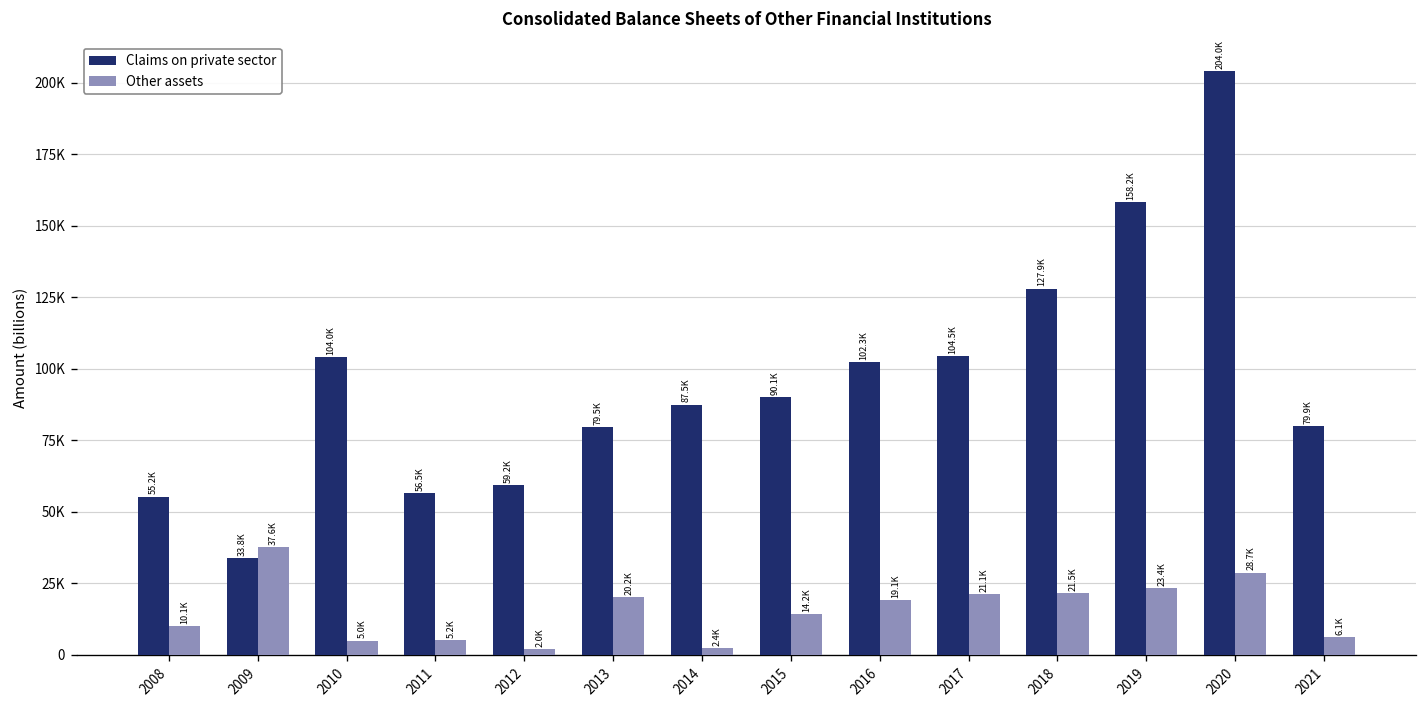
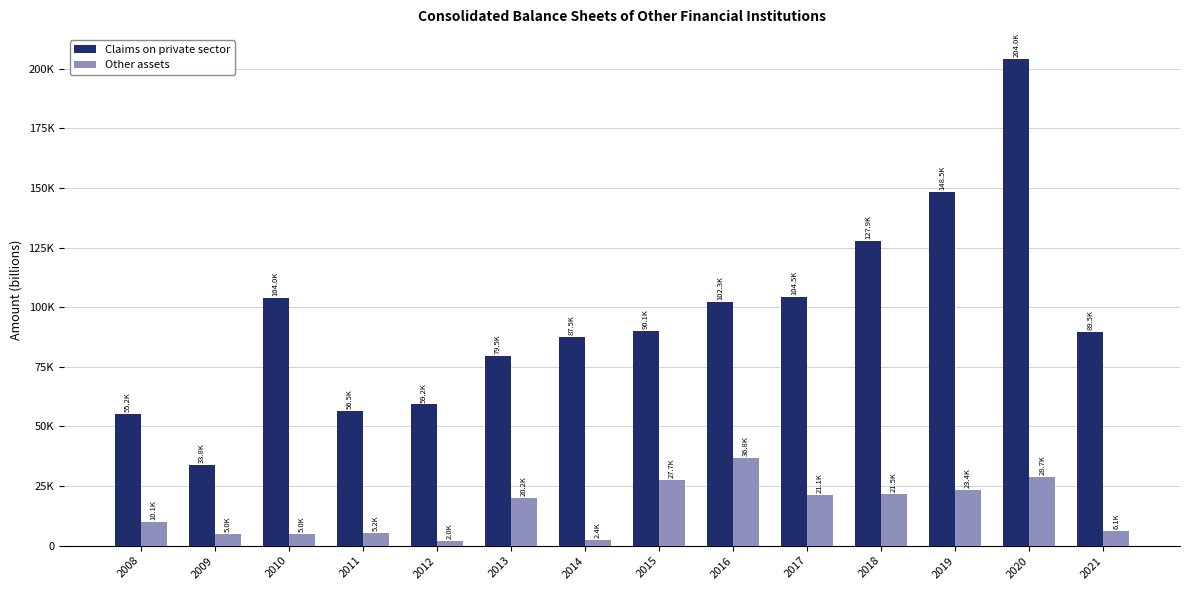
  {
    "Claims on private sector": {
      "2008": "55.2K",
      "2009": "33.8K",
      "2010": "104.0K",
      "2011": "56.5K",
      "2012": "59.2K",
      "2013": "79.5K",
      "2014": "87.5K",
      "2015": "90.1K",
      "2016": "102.3K",
      "2017": "104.5K",
      "2018": "127.9K",
-     "2019": "158.2K",
+     "2019": "148.5K",
      "2020": "204.0K",
-     "2021": "79.9K"
+     "2021": "89.5K"
    },
    "Other assets": {
      "2008": "10.1K",
-     "2009": "37.6K",
+     "2009": "5.0K",
      "2010": "5.0K",
      "2011": "5.2K",
      "2012": "2.0K",
      "2013": "20.2K",
      "2014": "2.4K",
-     "2015": "14.2K",
-     "2016": "19.1K",
+     "2015": "27.7K",
+     "2016": "36.8K",
      "2017": "21.1K",
      "2018": "21.5K",
      "2019": "23.4K",
      "2020": "28.7K",
      "2021": "6.1K"
    }
  }
